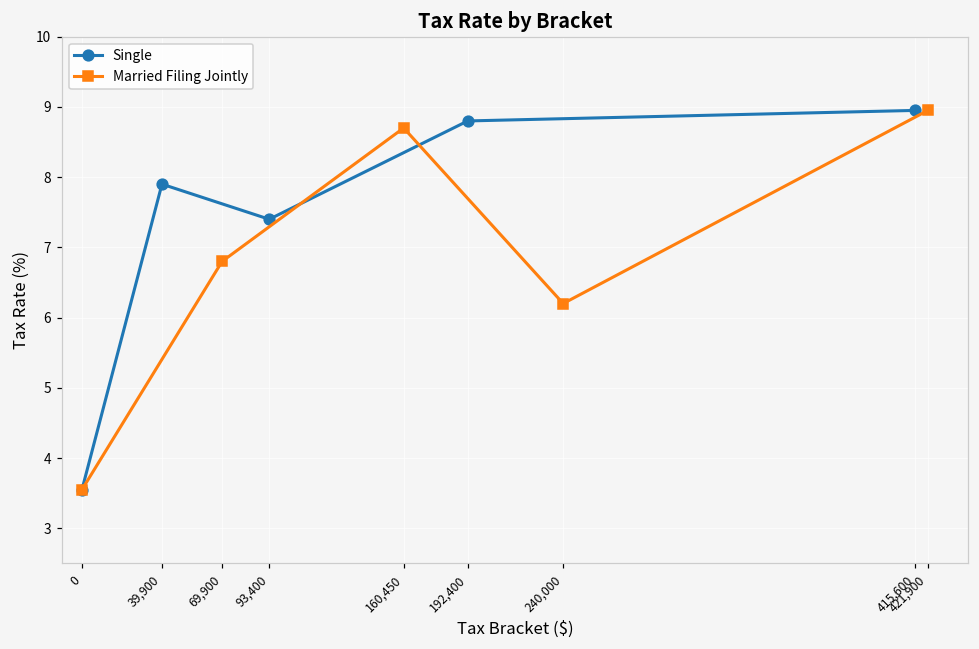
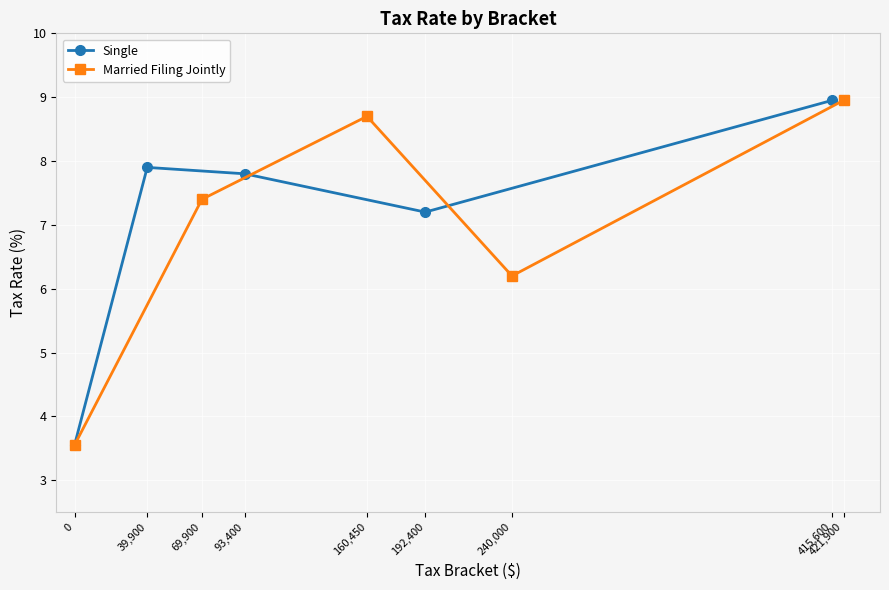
  {
    "Single": {
      "39,900": 7.9,
-     "93,400": 7.4,
-     "192,400": 8.8,
+     "93,400": 7.8,
+     "192,400": 7.2,
      "415,600": 9.0
    },
    "Married Filing Jointly": {
-     "69,900": 6.8,
+     "69,900": 7.4,
      "160,450": 8.7,
      "240,000": 6.2,
      "421,900": 9.0
    }
  }
